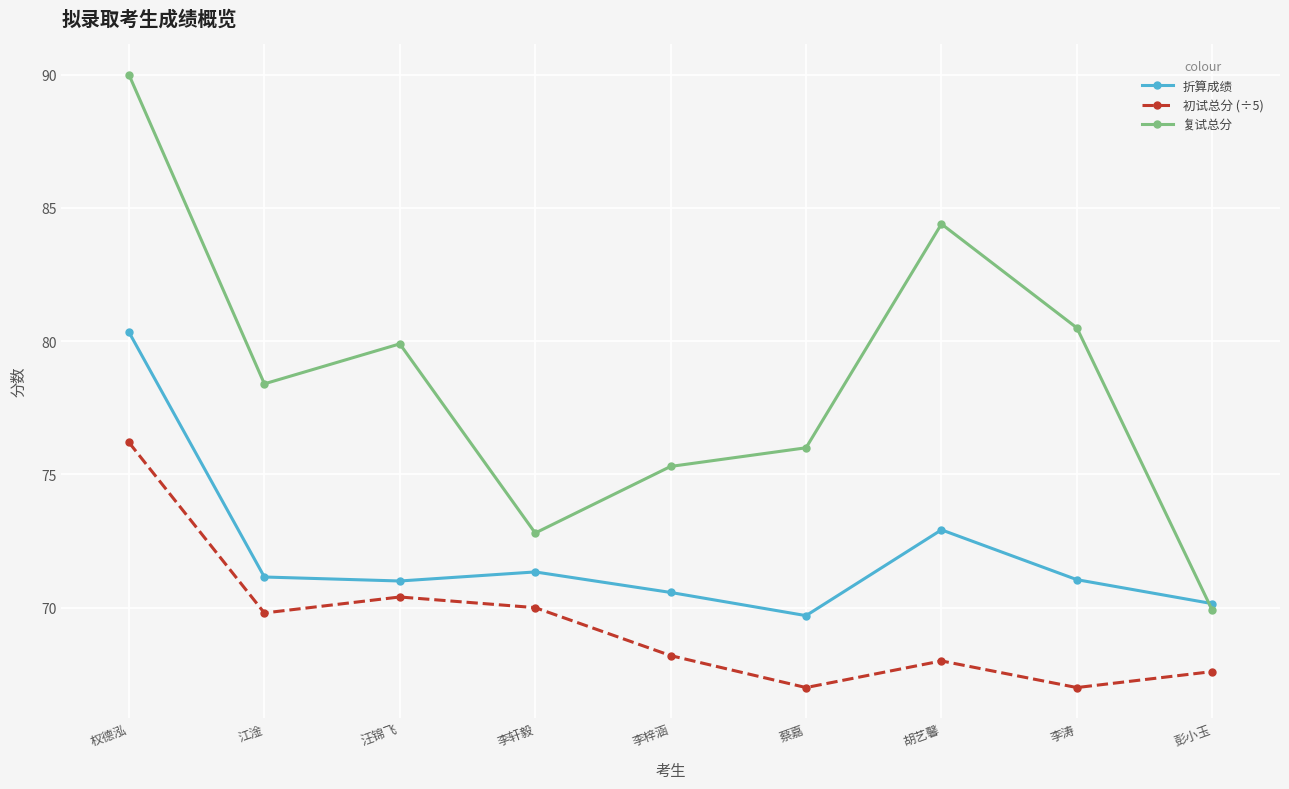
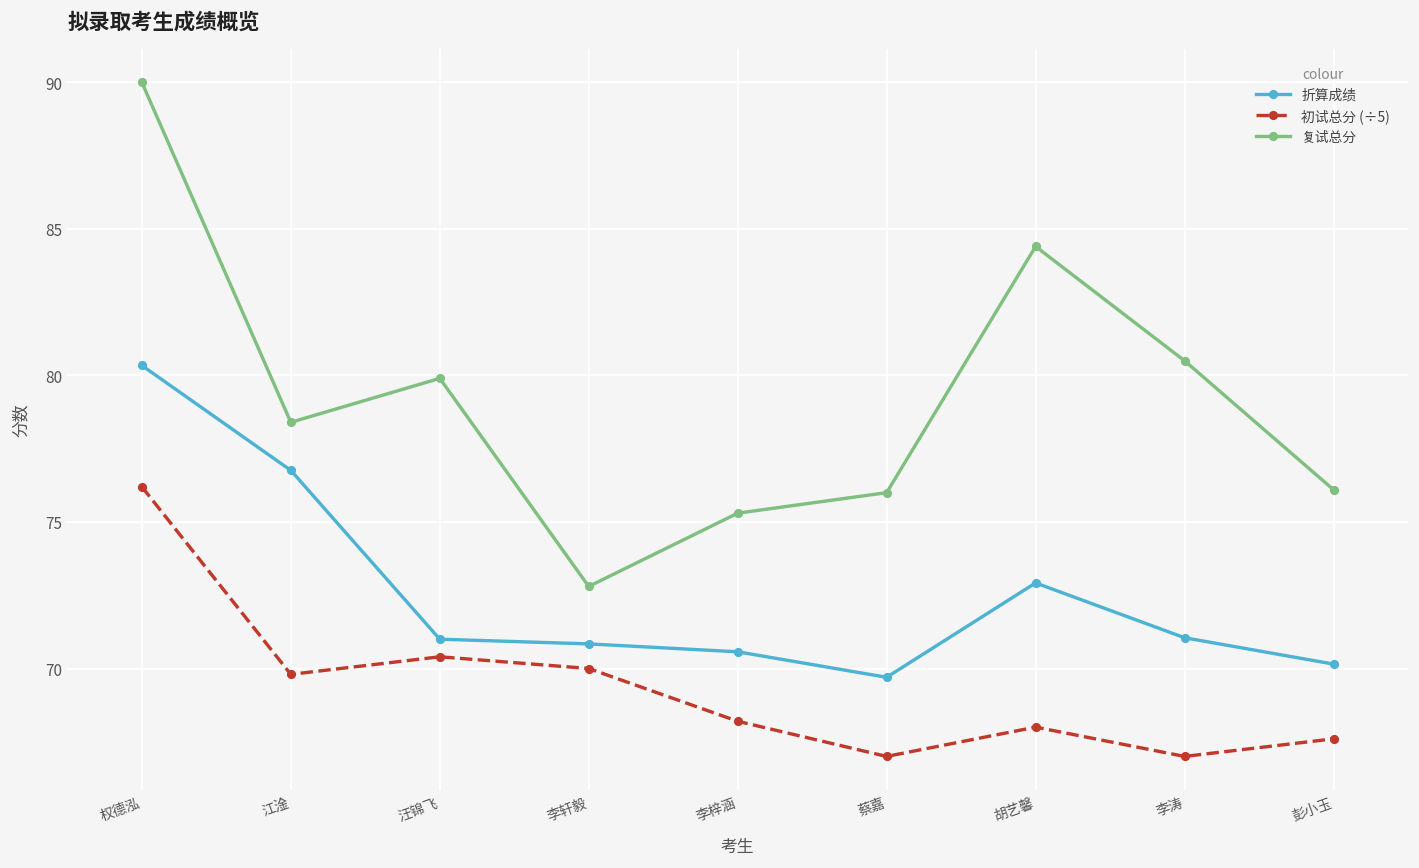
  {
    "折算成绩": {
      "权德泓": 80.3,
-     "江淦": 71.2,
+     "江淦": 76.8,
      "汪锦飞": 71.0,
-     "李轩毅": 71.3,
+     "李轩毅": 70.8,
      "李梓涵": 70.6,
      "蔡嘉": 69.7,
      "胡艺馨": 72.9,
      "李涛": 71.1,
      "彭小玉": 70.2
    },
    "初试总分 (÷5)": {
      "权德泓": 76.2,
      "江淦": 69.8,
      "汪锦飞": 70.4,
      "李轩毅": 70.0,
      "李梓涵": 68.2,
      "蔡嘉": 67.0,
      "胡艺馨": 68.0,
      "李涛": 67.0,
      "彭小玉": 67.6
    },
    "复试总分": {
      "权德泓": 90.0,
      "江淦": 78.4,
      "汪锦飞": 79.9,
      "李轩毅": 72.8,
      "李梓涵": 75.3,
      "蔡嘉": 76.0,
      "胡艺馨": 84.4,
      "李涛": 80.5,
-     "彭小玉": 69.9
+     "彭小玉": 76.1
    }
  }
